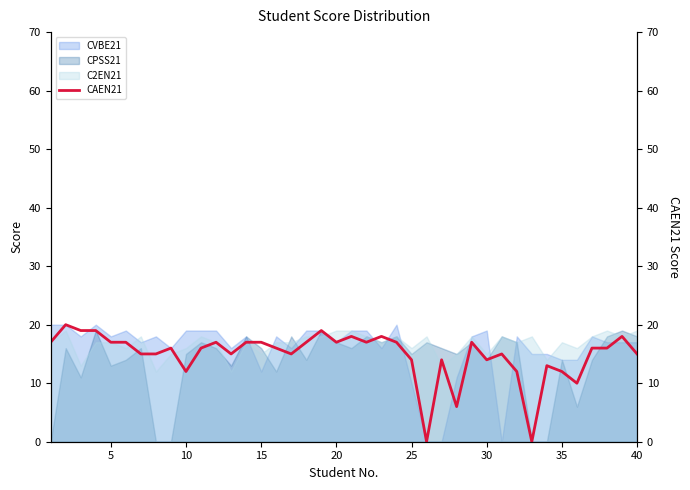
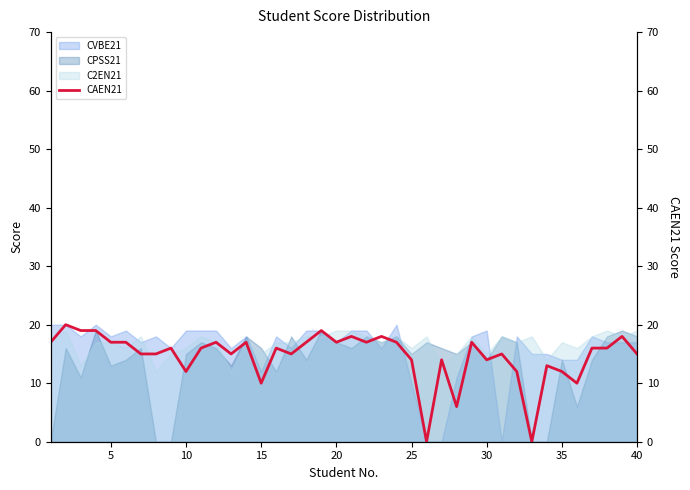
  {
    "CAEN21": {
      "5": 17,
      "10": 12,
-     "15": 17,
+     "15": 10,
      "20": 17,
      "25": 14,
      "30": 14,
      "35": 12,
      "40": 15
    }
  }
